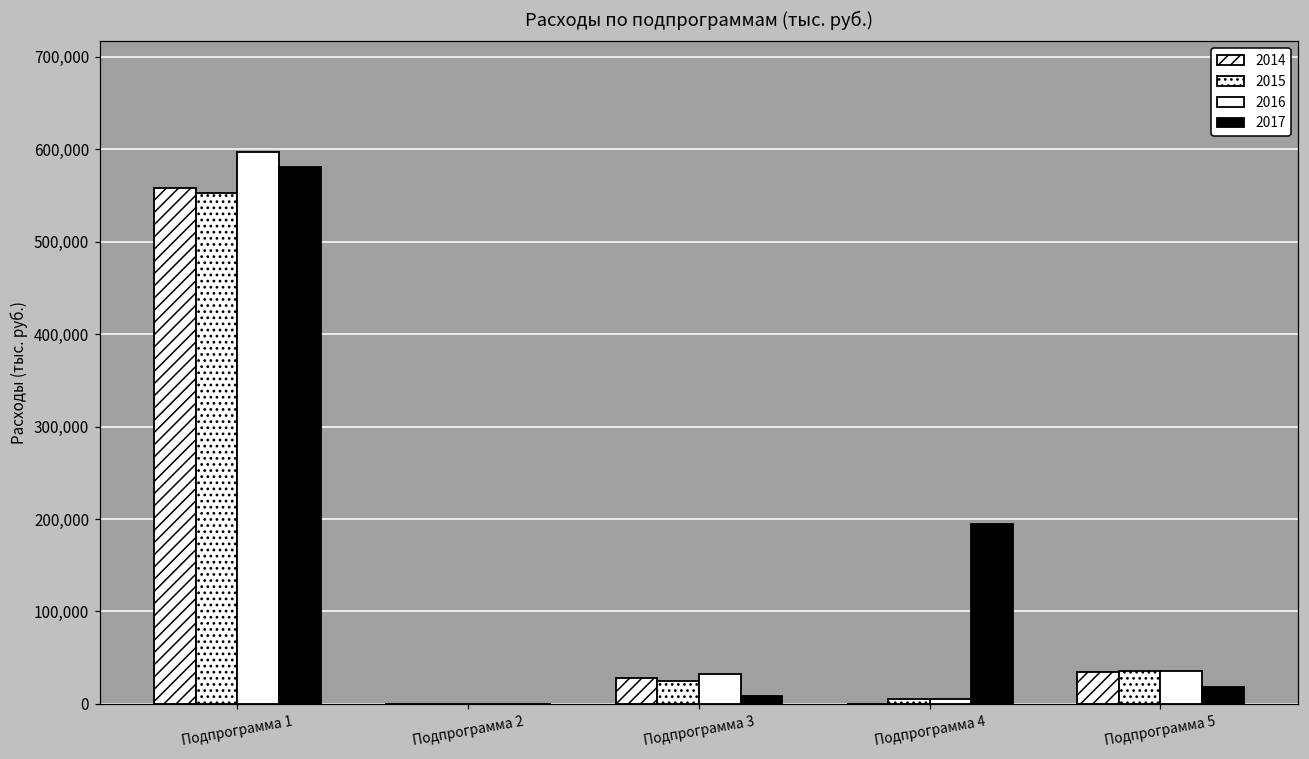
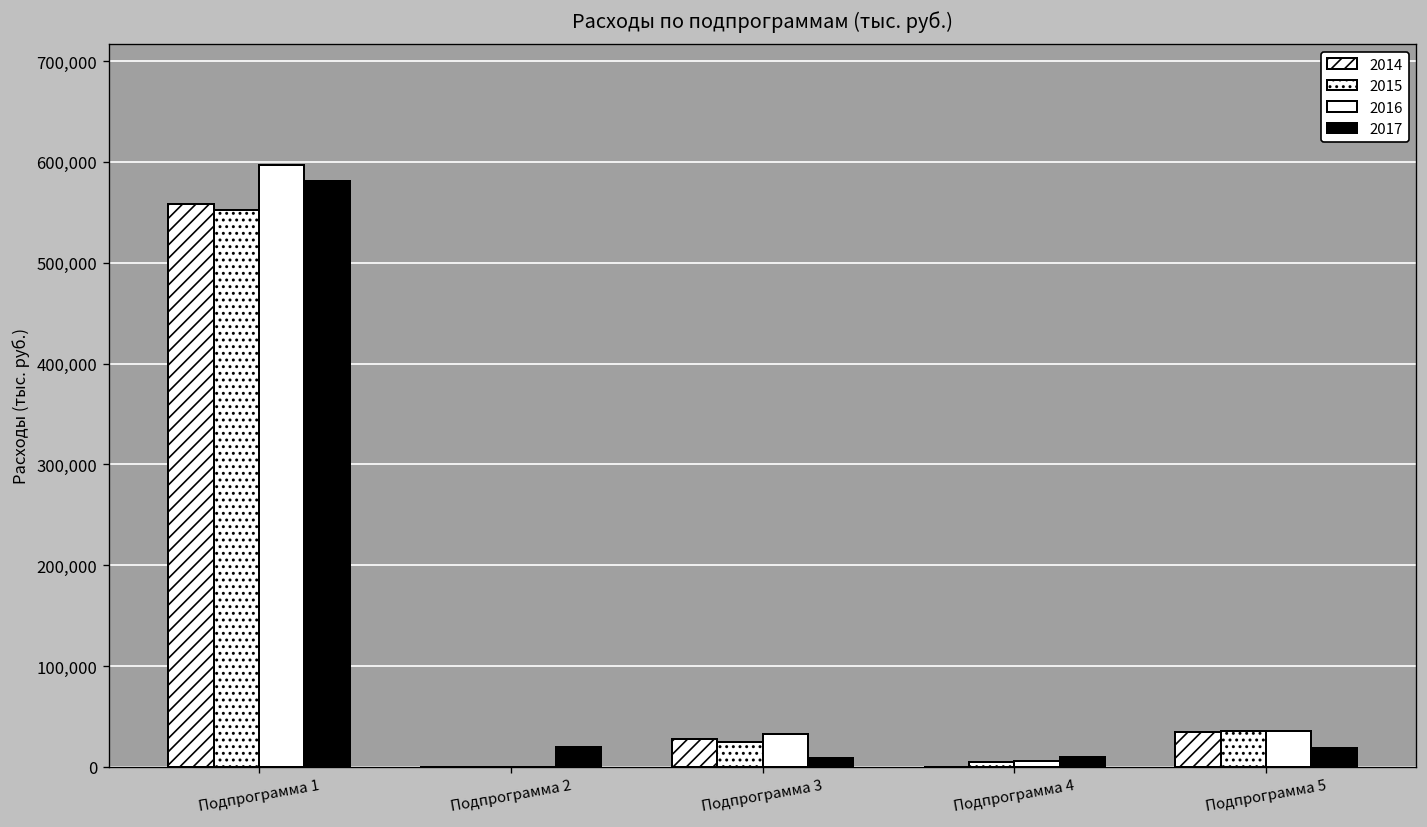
  {
    "2017": {
      "Подпрограмма 1": "580,000",
-     "Подпрограмма 2": "0",
+     "Подпрограмма 2": "20,000",
      "Подпрограмма 3": "10,000",
-     "Подпрограмма 4": "190,000",
+     "Подпрограмма 4": "10,000",
      "Подпрограмма 5": "20,000"
    }
  }
